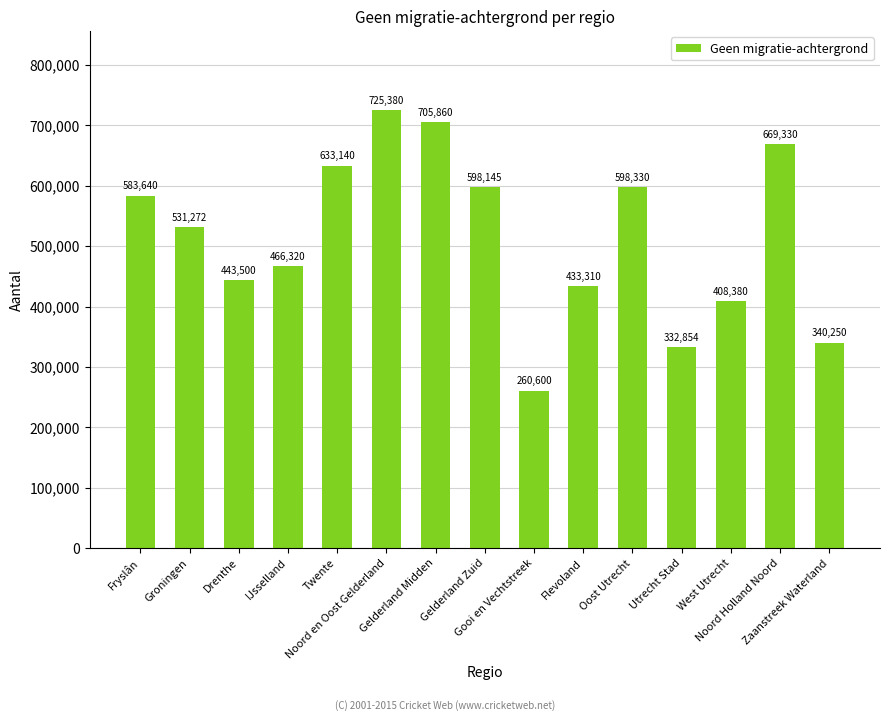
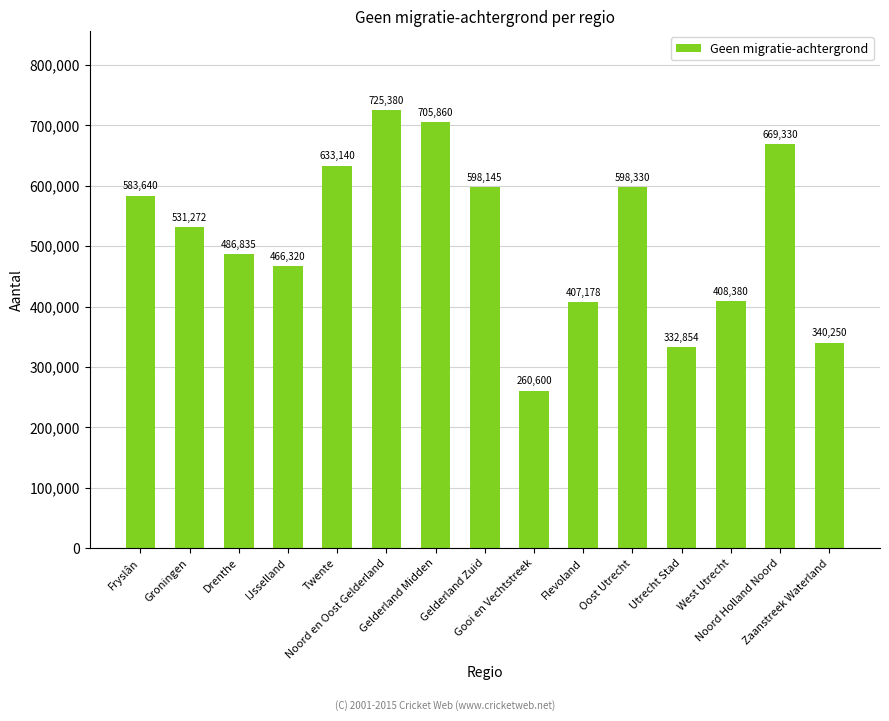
  {
    "Fryslân": "583,640",
    "Groningen": "531,272",
-   "Drenthe": "443,500",
+   "Drenthe": "486,835",
    "IJsselland": "466,320",
    "Twente": "633,140",
    "Noord en Oost Gelderland": "725,380",
    "Gelderland Midden": "705,860",
    "Gelderland Zuid": "598,145",
    "Gooi en Vechtstreek": "260,600",
-   "Flevoland": "433,310",
+   "Flevoland": "407,178",
    "Oost Utrecht": "598,330",
    "Utrecht Stad": "332,854",
    "West Utrecht": "408,380",
    "Noord Holland Noord": "669,330",
    "Zaanstreek Waterland": "340,250"
  }
